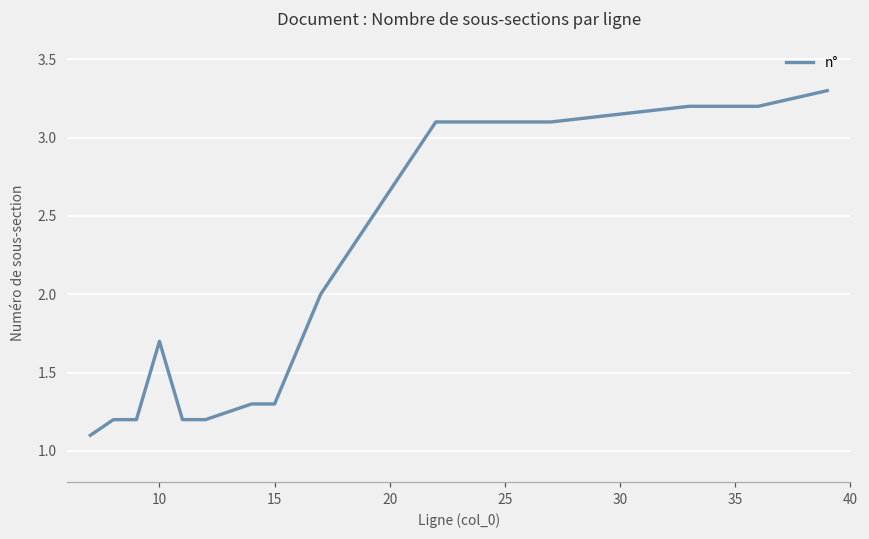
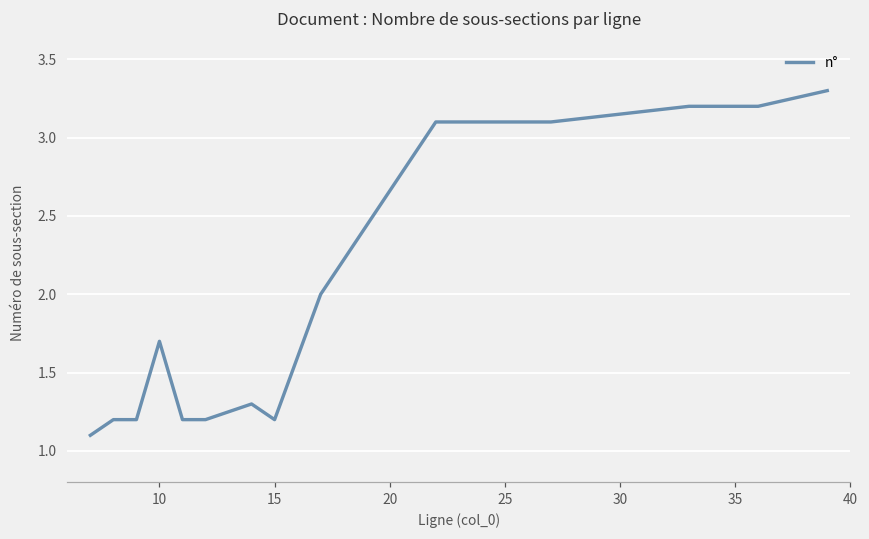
  {
    "10": 1.7,
-   "15": 1.3,
+   "15": 1.2,
    "25": 3.1,
    "35": 3.2
  }
